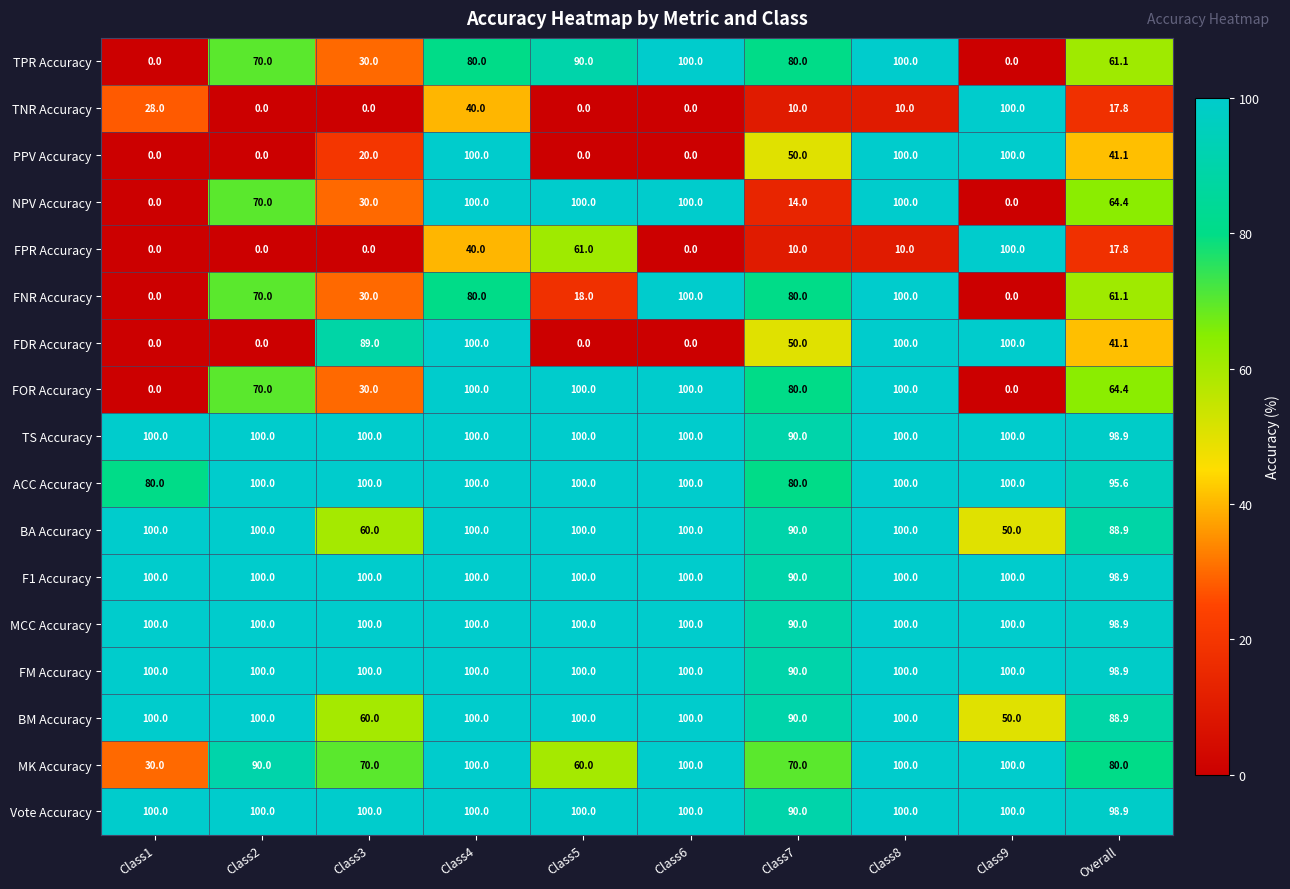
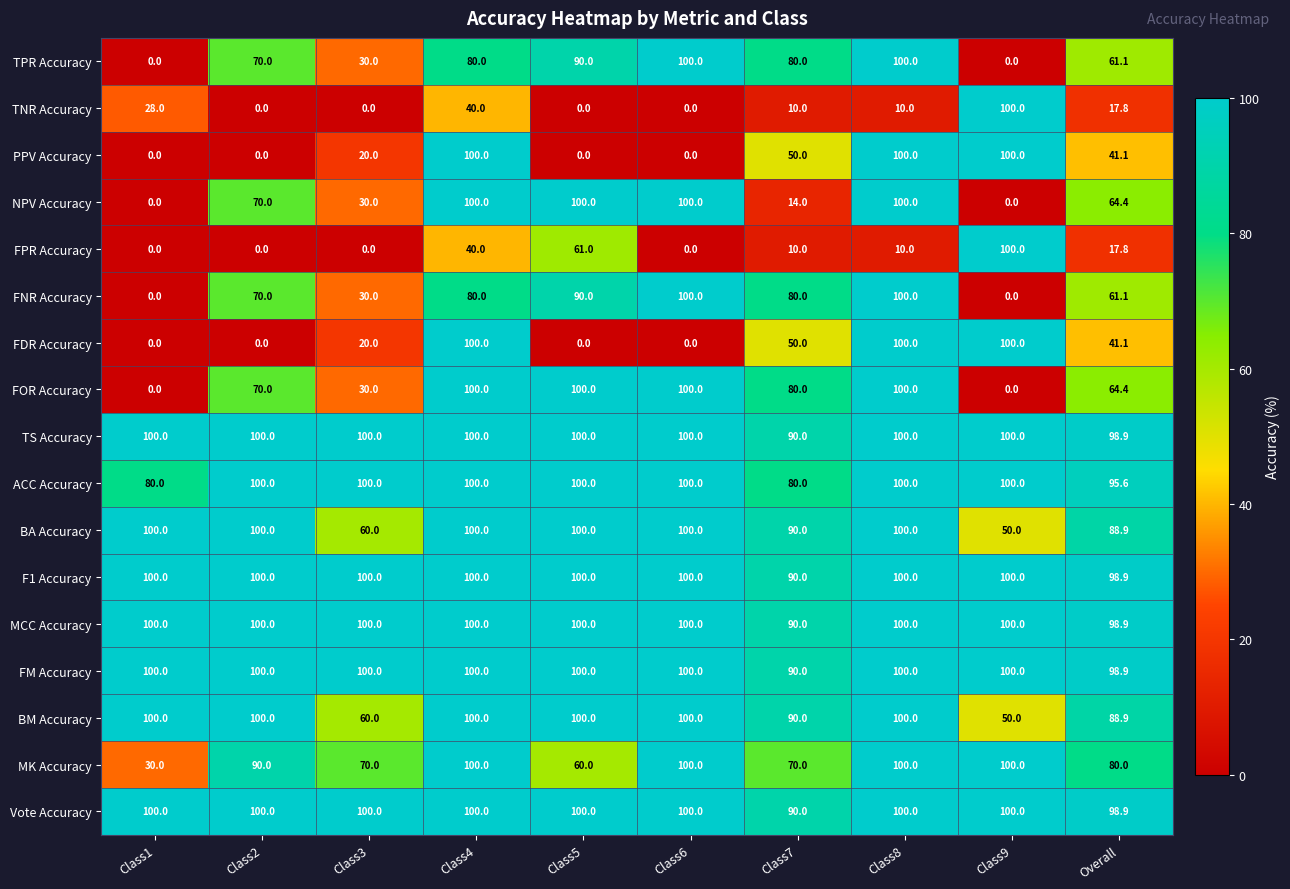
  {
    "TPR Accuracy": {
      "Class1": 0.0,
      "Class2": 70.0,
      "Class3": 30.0,
      "Class4": 80.0,
      "Class5": 90.0,
      "Class6": 100.0,
      "Class7": 80.0,
      "Class8": 100.0,
      "Class9": 0.0,
      "Overall": 61.1
    },
    "TNR Accuracy": {
      "Class1": 28.0,
      "Class2": 0.0,
      "Class3": 0.0,
      "Class4": 40.0,
      "Class5": 0.0,
      "Class6": 0.0,
      "Class7": 10.0,
      "Class8": 10.0,
      "Class9": 100.0,
      "Overall": 17.8
    },
    "PPV Accuracy": {
      "Class1": 0.0,
      "Class2": 0.0,
      "Class3": 20.0,
      "Class4": 100.0,
      "Class5": 0.0,
      "Class6": 0.0,
      "Class7": 50.0,
      "Class8": 100.0,
      "Class9": 100.0,
      "Overall": 41.1
    },
    "NPV Accuracy": {
      "Class1": 0.0,
      "Class2": 70.0,
      "Class3": 30.0,
      "Class4": 100.0,
      "Class5": 100.0,
      "Class6": 100.0,
      "Class7": 14.0,
      "Class8": 100.0,
      "Class9": 0.0,
      "Overall": 64.4
    },
    "FPR Accuracy": {
      "Class1": 0.0,
      "Class2": 0.0,
      "Class3": 0.0,
      "Class4": 40.0,
      "Class5": 61.0,
      "Class6": 0.0,
      "Class7": 10.0,
      "Class8": 10.0,
      "Class9": 100.0,
      "Overall": 17.8
    },
    "FNR Accuracy": {
      "Class1": 0.0,
      "Class2": 70.0,
      "Class3": 30.0,
      "Class4": 80.0,
-     "Class5": 18.0,
+     "Class5": 90.0,
      "Class6": 100.0,
      "Class7": 80.0,
      "Class8": 100.0,
      "Class9": 0.0,
      "Overall": 61.1
    },
    "FDR Accuracy": {
      "Class1": 0.0,
      "Class2": 0.0,
-     "Class3": 89.0,
+     "Class3": 20.0,
      "Class4": 100.0,
      "Class5": 0.0,
      "Class6": 0.0,
      "Class7": 50.0,
      "Class8": 100.0,
      "Class9": 100.0,
      "Overall": 41.1
    },
    "FOR Accuracy": {
      "Class1": 0.0,
      "Class2": 70.0,
      "Class3": 30.0,
      "Class4": 100.0,
      "Class5": 100.0,
      "Class6": 100.0,
      "Class7": 80.0,
      "Class8": 100.0,
      "Class9": 0.0,
      "Overall": 64.4
    },
    "TS Accuracy": {
      "Class1": 100.0,
      "Class2": 100.0,
      "Class3": 100.0,
      "Class4": 100.0,
      "Class5": 100.0,
      "Class6": 100.0,
      "Class7": 90.0,
      "Class8": 100.0,
      "Class9": 100.0,
      "Overall": 98.9
    },
    "ACC Accuracy": {
      "Class1": 80.0,
      "Class2": 100.0,
      "Class3": 100.0,
      "Class4": 100.0,
      "Class5": 100.0,
      "Class6": 100.0,
      "Class7": 80.0,
      "Class8": 100.0,
      "Class9": 100.0,
      "Overall": 95.6
    },
    "BA Accuracy": {
      "Class1": 100.0,
      "Class2": 100.0,
      "Class3": 60.0,
      "Class4": 100.0,
      "Class5": 100.0,
      "Class6": 100.0,
      "Class7": 90.0,
      "Class8": 100.0,
      "Class9": 50.0,
      "Overall": 88.9
    },
    "F1 Accuracy": {
      "Class1": 100.0,
      "Class2": 100.0,
      "Class3": 100.0,
      "Class4": 100.0,
      "Class5": 100.0,
      "Class6": 100.0,
      "Class7": 90.0,
      "Class8": 100.0,
      "Class9": 100.0,
      "Overall": 98.9
    },
    "MCC Accuracy": {
      "Class1": 100.0,
      "Class2": 100.0,
      "Class3": 100.0,
      "Class4": 100.0,
      "Class5": 100.0,
      "Class6": 100.0,
      "Class7": 90.0,
      "Class8": 100.0,
      "Class9": 100.0,
      "Overall": 98.9
    },
    "FM Accuracy": {
      "Class1": 100.0,
      "Class2": 100.0,
      "Class3": 100.0,
      "Class4": 100.0,
      "Class5": 100.0,
      "Class6": 100.0,
      "Class7": 90.0,
      "Class8": 100.0,
      "Class9": 100.0,
      "Overall": 98.9
    },
    "BM Accuracy": {
      "Class1": 100.0,
      "Class2": 100.0,
      "Class3": 60.0,
      "Class4": 100.0,
      "Class5": 100.0,
      "Class6": 100.0,
      "Class7": 90.0,
      "Class8": 100.0,
      "Class9": 50.0,
      "Overall": 88.9
    },
    "MK Accuracy": {
      "Class1": 30.0,
      "Class2": 90.0,
      "Class3": 70.0,
      "Class4": 100.0,
      "Class5": 60.0,
      "Class6": 100.0,
      "Class7": 70.0,
      "Class8": 100.0,
      "Class9": 100.0,
      "Overall": 80.0
    },
    "Vote Accuracy": {
      "Class1": 100.0,
      "Class2": 100.0,
      "Class3": 100.0,
      "Class4": 100.0,
      "Class5": 100.0,
      "Class6": 100.0,
      "Class7": 90.0,
      "Class8": 100.0,
      "Class9": 100.0,
      "Overall": 98.9
    }
  }
